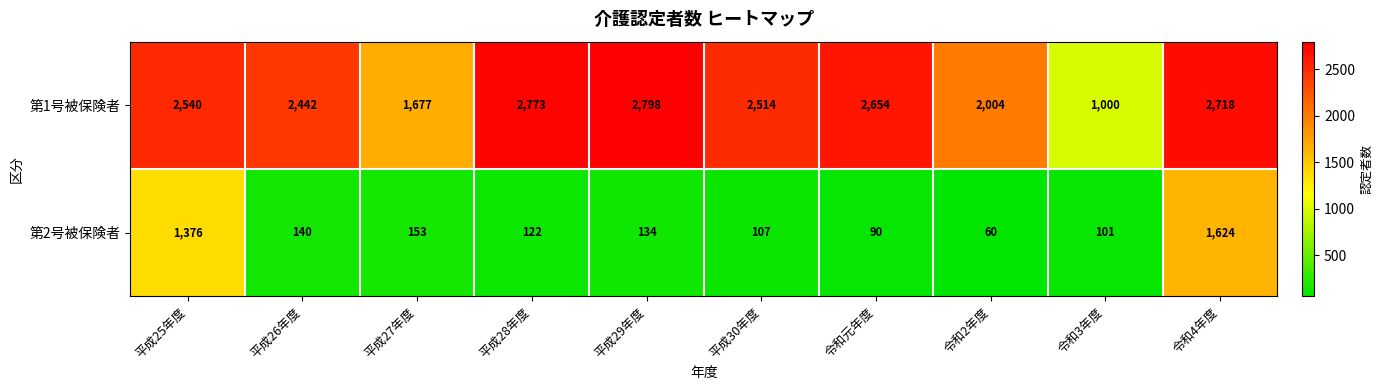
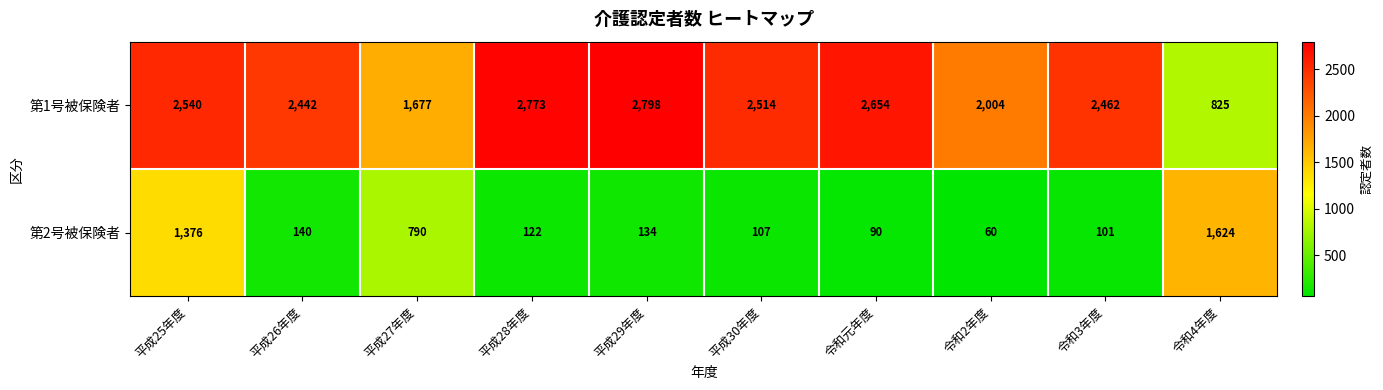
  {
    "第1号被保険者": {
      "平成25年度": "2,540",
      "平成26年度": "2,442",
      "平成27年度": "1,677",
      "平成28年度": "2,773",
      "平成29年度": "2,798",
      "平成30年度": "2,514",
      "令和元年度": "2,654",
      "令和2年度": "2,004",
-     "令和3年度": "1,000",
-     "令和4年度": "2,718"
+     "令和3年度": "2,462",
+     "令和4年度": "825"
    },
    "第2号被保険者": {
      "平成25年度": "1,376",
      "平成26年度": "140",
-     "平成27年度": "153",
+     "平成27年度": "790",
      "平成28年度": "122",
      "平成29年度": "134",
      "平成30年度": "107",
      "令和元年度": "90",
      "令和2年度": "60",
      "令和3年度": "101",
      "令和4年度": "1,624"
    }
  }
